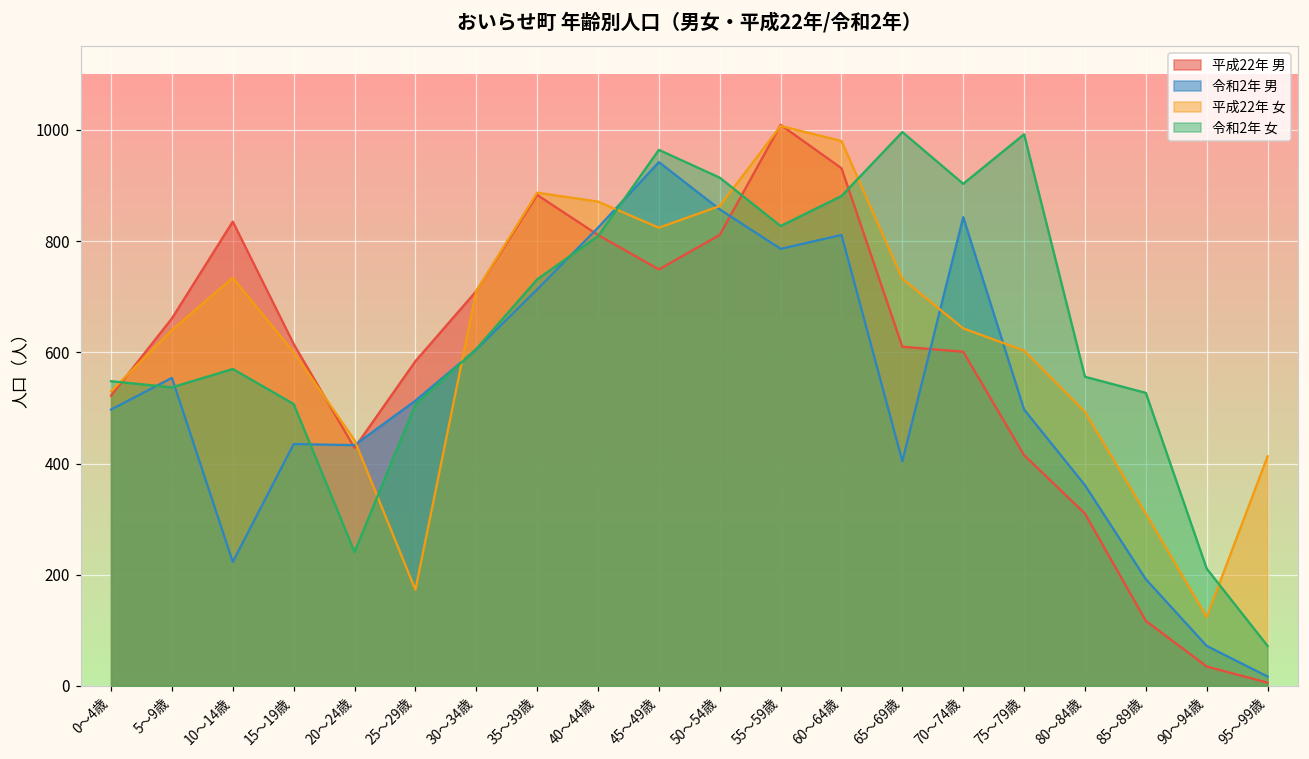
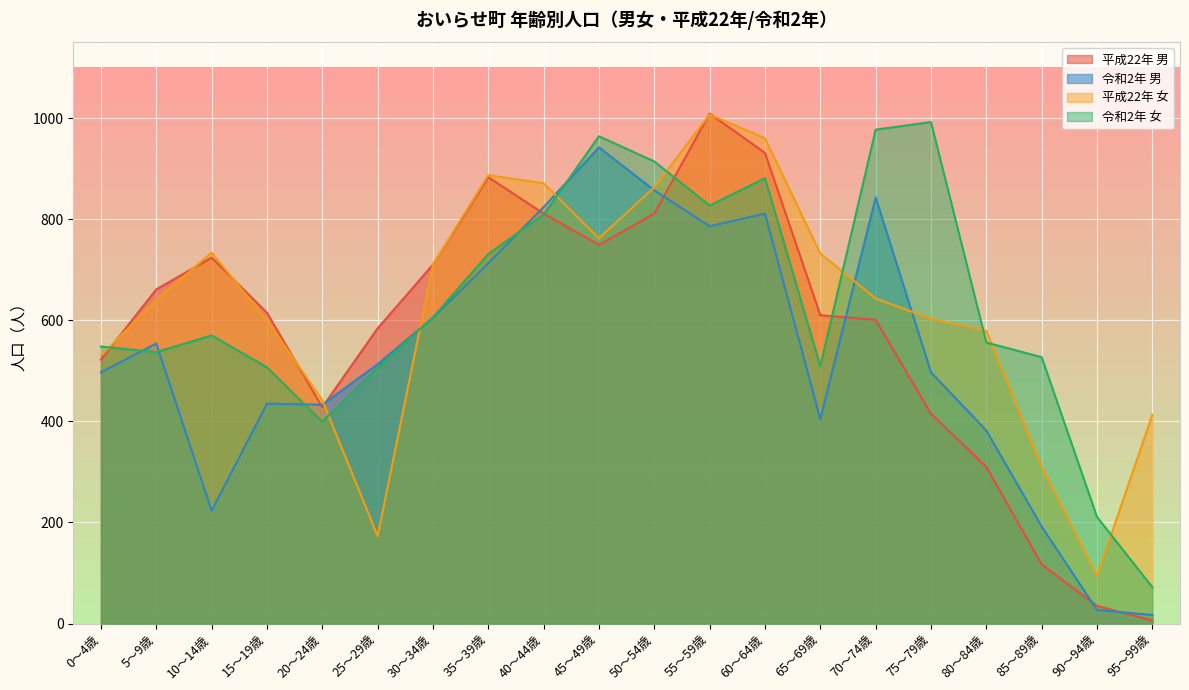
  {
    "平成22年 男": {
      "0～4歳": 520,
      "5～9歳": 660,
-     "10～14歳": 840,
+     "10～14歳": 720,
      "15～19歳": 620,
      "25～29歳": 580,
      "45～49歳": 750,
      "50～54歳": 810,
      "60～64歳": 930,
      "65～69歳": 610,
      "70～74歳": 600,
      "75～79歳": 420,
      "80～84歳": 310,
      "85～89歳": 120,
      "90～94歳": 40,
      "95～99歳": 10
    },
    "令和2年 男": {
      "0～4歳": 500,
      "5～9歳": 550,
      "10～14歳": 220,
      "15～19歳": 440,
      "25～29歳": 510,
      "35～39歳": 710,
      "40～44歳": 820,
      "45～49歳": 940,
      "50～54歳": 860,
      "55～59歳": 790,
      "60～64歳": 810,
      "65～69歳": 400,
      "70～74歳": 840,
      "75～79歳": 500,
-     "80～84歳": 360,
+     "80～84歳": 380,
      "85～89歳": 190,
-     "90～94歳": 70,
+     "90～94歳": 30,
      "95～99歳": 20
    },
    "平成22年 女": {
      "0～4歳": 530,
      "5～9歳": 640,
      "10～14歳": 730,
      "15～19歳": 600,
      "20～24歳": 440,
      "25～29歳": 170,
      "40～44歳": 870,
-     "45～49歳": 820,
+     "45～49歳": 760,
      "50～54歳": 860,
-     "60～64歳": 980,
+     "60～64歳": 960,
      "65～69歳": 730,
      "70～74歳": 640,
      "75～79歳": 600,
-     "80～84歳": 490,
+     "80～84歳": 580,
      "85～89歳": 310,
-     "90～94歳": 120,
+     "90～94歳": 90,
      "95～99歳": 410
    },
    "令和2年 女": {
      "0～4歳": 550,
      "5～9歳": 540,
      "10～14歳": 570,
      "15～19歳": 510,
-     "20～24歳": 240,
+     "20～24歳": 400,
      "25～29歳": 510,
      "35～39歳": 730,
      "45～49歳": 960,
      "50～54歳": 910,
      "55～59歳": 830,
      "60～64歳": 880,
-     "65～69歳": 1000,
-     "70～74歳": 900,
+     "65～69歳": 510,
+     "70～74歳": 980,
      "75～79歳": 990,
      "80～84歳": 560,
      "85～89歳": 530,
      "90～94歳": 210,
      "95～99歳": 70
    }
  }
